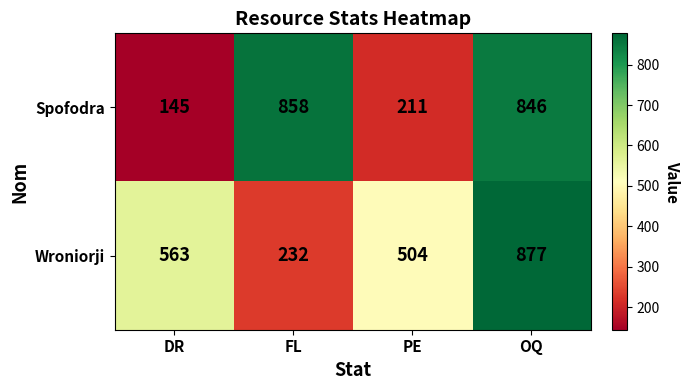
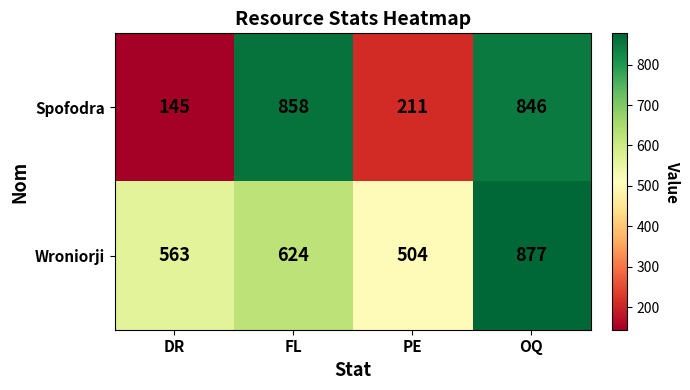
  {
    "Spofodra": {
      "DR": 145,
      "FL": 858,
      "PE": 211,
      "OQ": 846
    },
    "Wroniorji": {
      "DR": 563,
-     "FL": 232,
+     "FL": 624,
      "PE": 504,
      "OQ": 877
    }
  }
